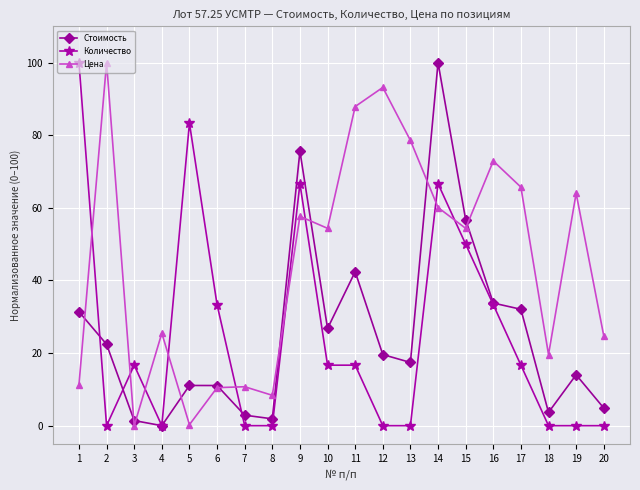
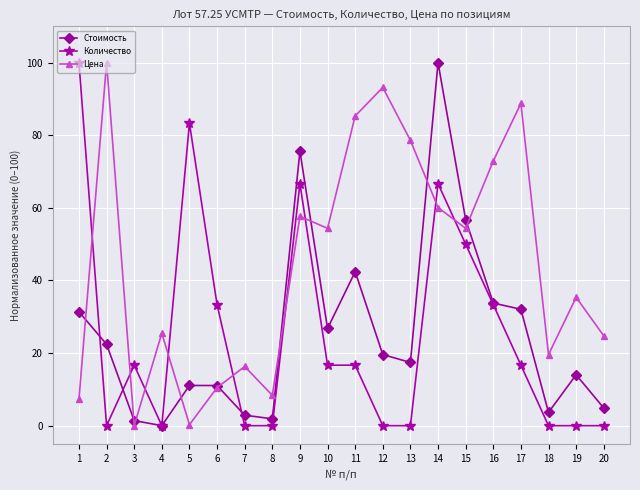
  {
    "Цена": {
-     "1": 11,
+     "1": 7,
      "3": 0,
      "4": 25,
      "5": 0,
-     "7": 11,
+     "7": 16,
      "8": 8,
      "9": 58,
      "10": 54,
-     "11": 88,
+     "11": 85,
      "12": 93,
      "13": 79,
      "14": 60,
      "15": 54,
      "16": 73,
-     "17": 66,
+     "17": 89,
      "18": 20,
-     "19": 64,
+     "19": 35,
      "20": 25
    }
  }
